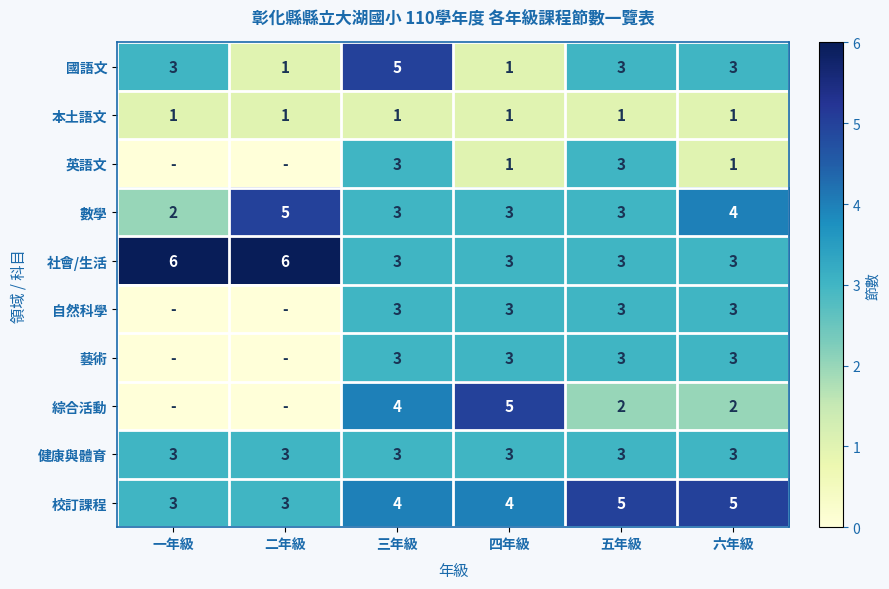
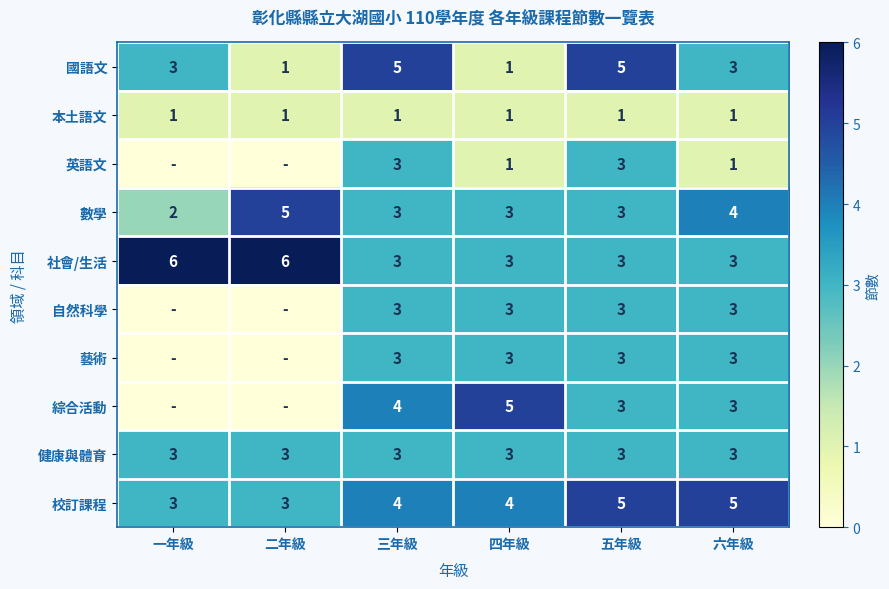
  {
    "國語文": {
      "一年級": 3,
      "二年級": 1,
      "三年級": 5,
      "四年級": 1,
-     "五年級": 3,
+     "五年級": 5,
      "六年級": 3
    },
    "本土語文": {
      "一年級": 1,
      "二年級": 1,
      "三年級": 1,
      "四年級": 1,
      "五年級": 1,
      "六年級": 1
    },
    "英語文": {
      "三年級": 3,
      "四年級": 1,
      "五年級": 3,
      "六年級": 1
    },
    "數學": {
      "一年級": 2,
      "二年級": 5,
      "三年級": 3,
      "四年級": 3,
      "五年級": 3,
      "六年級": 4
    },
    "社會/生活": {
      "一年級": 6,
      "二年級": 6,
      "三年級": 3,
      "四年級": 3,
      "五年級": 3,
      "六年級": 3
    },
    "自然科學": {
      "三年級": 3,
      "四年級": 3,
      "五年級": 3,
      "六年級": 3
    },
    "藝術": {
      "三年級": 3,
      "四年級": 3,
      "五年級": 3,
      "六年級": 3
    },
    "綜合活動": {
      "三年級": 4,
      "四年級": 5,
-     "五年級": 2,
-     "六年級": 2
+     "五年級": 3,
+     "六年級": 3
    },
    "健康與體育": {
      "一年級": 3,
      "二年級": 3,
      "三年級": 3,
      "四年級": 3,
      "五年級": 3,
      "六年級": 3
    },
    "校訂課程": {
      "一年級": 3,
      "二年級": 3,
      "三年級": 4,
      "四年級": 4,
      "五年級": 5,
      "六年級": 5
    }
  }
